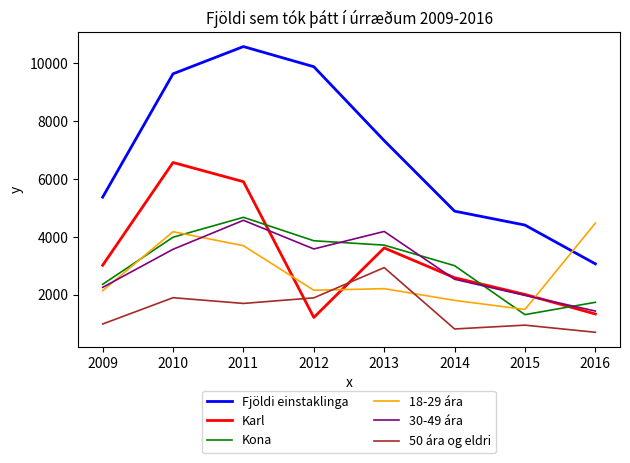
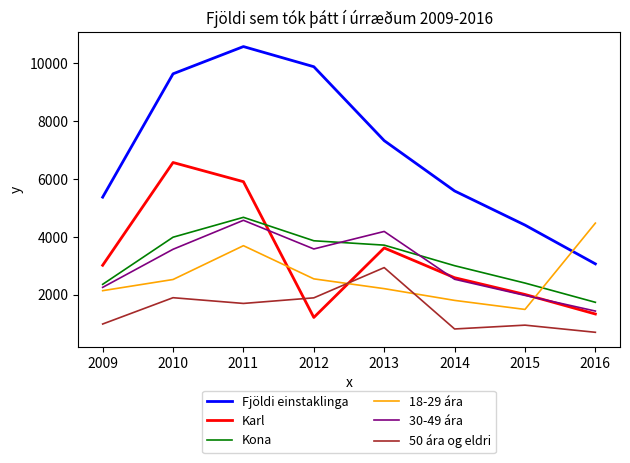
  {
    "Fjöldi einstaklinga": {
      "2009": 5400,
      "2010": 9600,
      "2011": 10600,
      "2012": 9900,
      "2013": 7300,
-     "2014": 4900,
+     "2014": 5600,
      "2015": 4400,
      "2016": 3100
    },
    "Karl": {
      "2009": 3000,
      "2010": 6600,
      "2011": 5900,
      "2012": 1200,
      "2013": 3600,
      "2016": 1300
    },
    "Kona": {
      "2009": 2400,
      "2010": 4000,
      "2011": 4700,
      "2012": 3900,
      "2013": 3700,
      "2014": 3000,
-     "2015": 1300,
+     "2015": 2400,
      "2016": 1700
    },
    "18-29 ára": {
      "2009": 2100,
-     "2010": 4200,
+     "2010": 2500,
      "2011": 3700,
-     "2012": 2100,
+     "2012": 2500,
      "2013": 2200,
      "2014": 1800,
      "2015": 1500,
      "2016": 4500
    },
    "30-49 ára": {
      "2009": 2200,
      "2010": 3600,
      "2011": 4600,
      "2012": 3600,
      "2013": 4200,
      "2016": 1400
    },
    "50 ára og eldri": {
      "2009": 1000,
      "2010": 1900,
      "2011": 1700,
      "2012": 1900,
      "2013": 2900,
      "2014": 800,
      "2015": 900,
      "2016": 700
    }
  }
